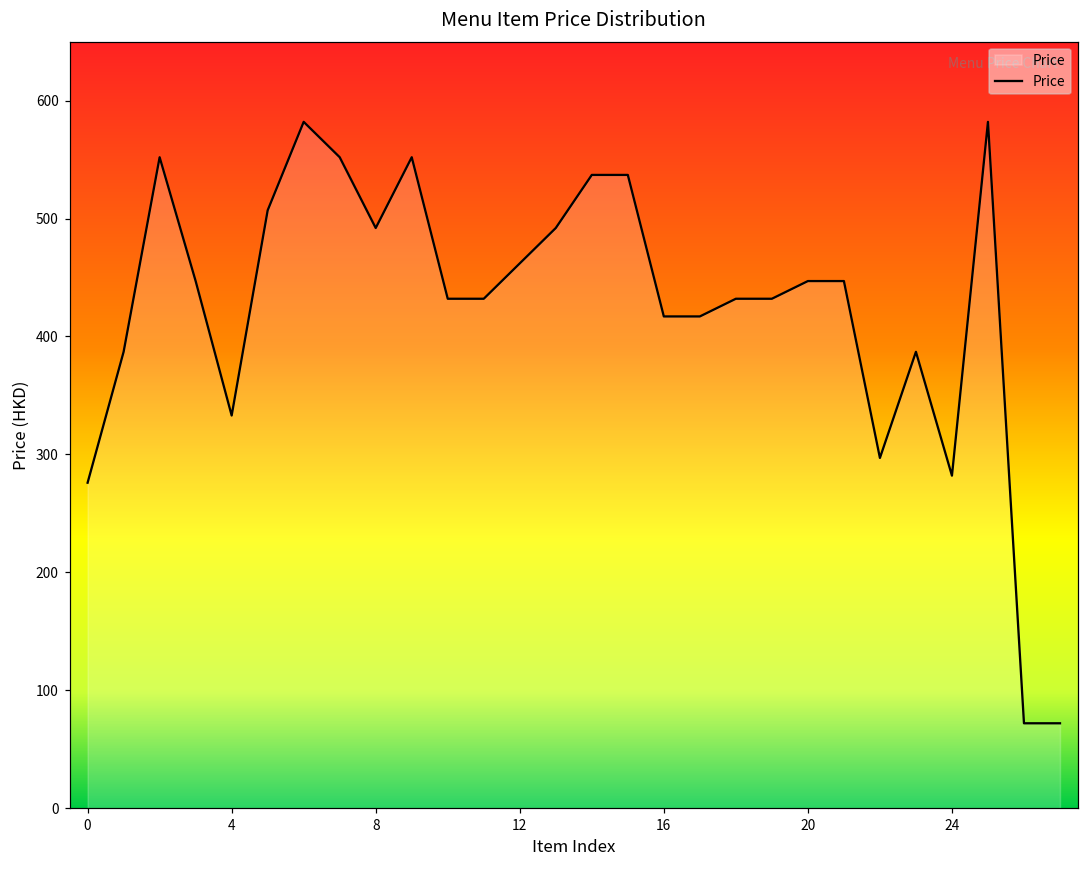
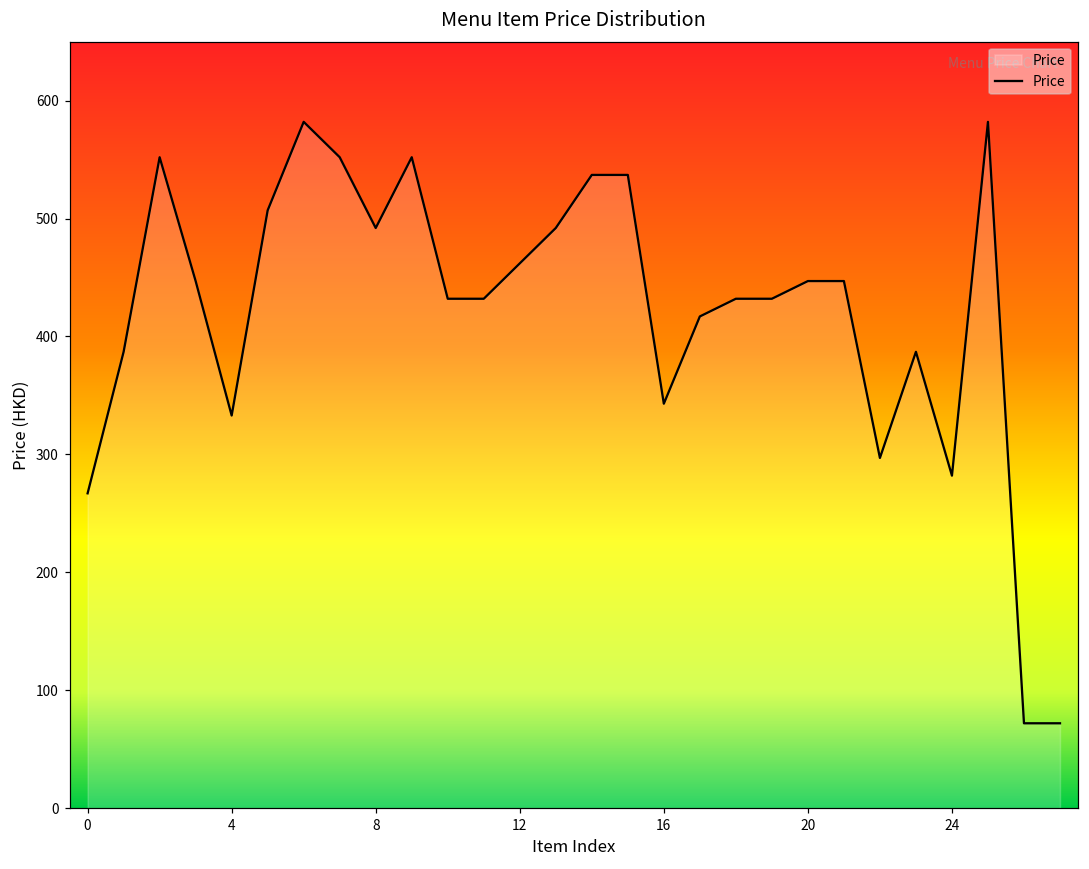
  {
-   "0": 276,
+   "0": 267,
    "4": 333,
    "8": 492,
    "12": 462,
-   "16": 417,
+   "16": 343,
    "20": 447,
    "24": 282
  }
